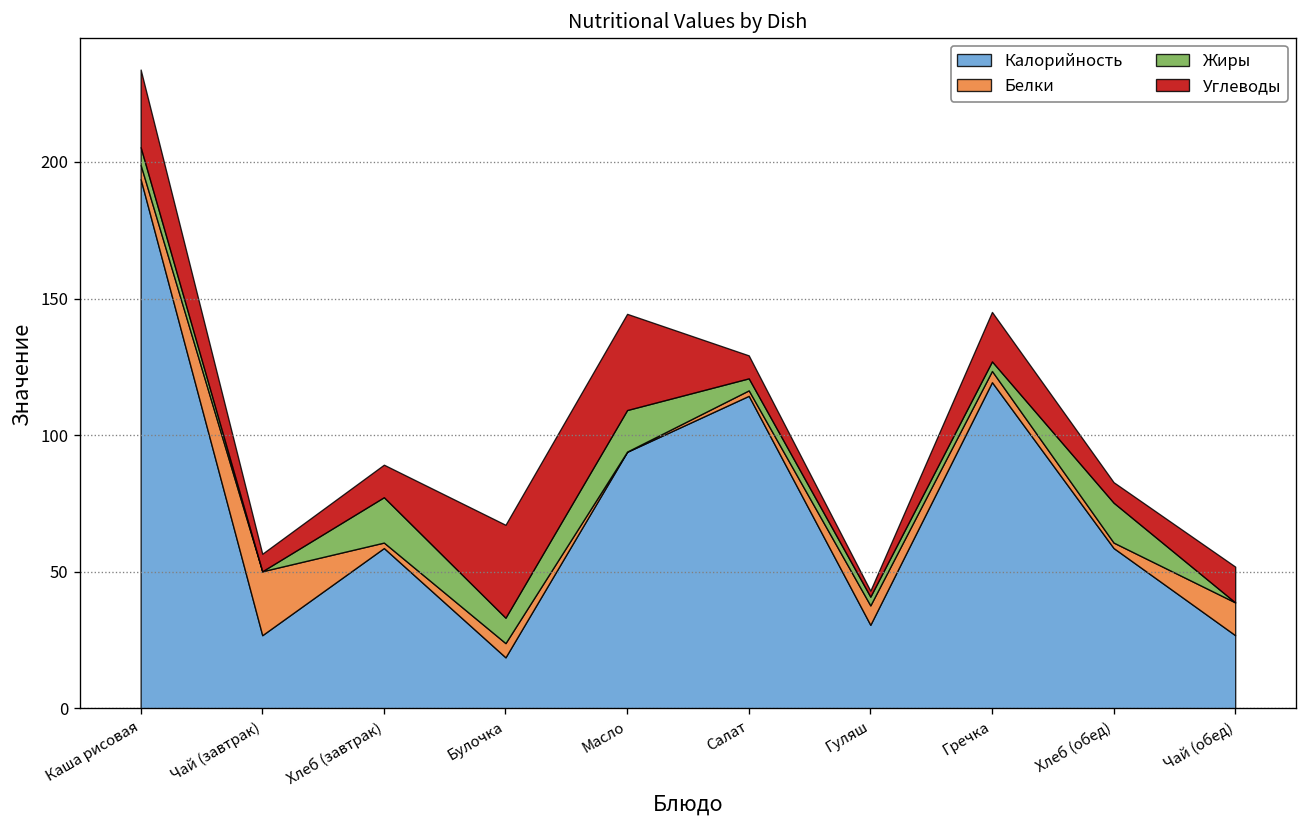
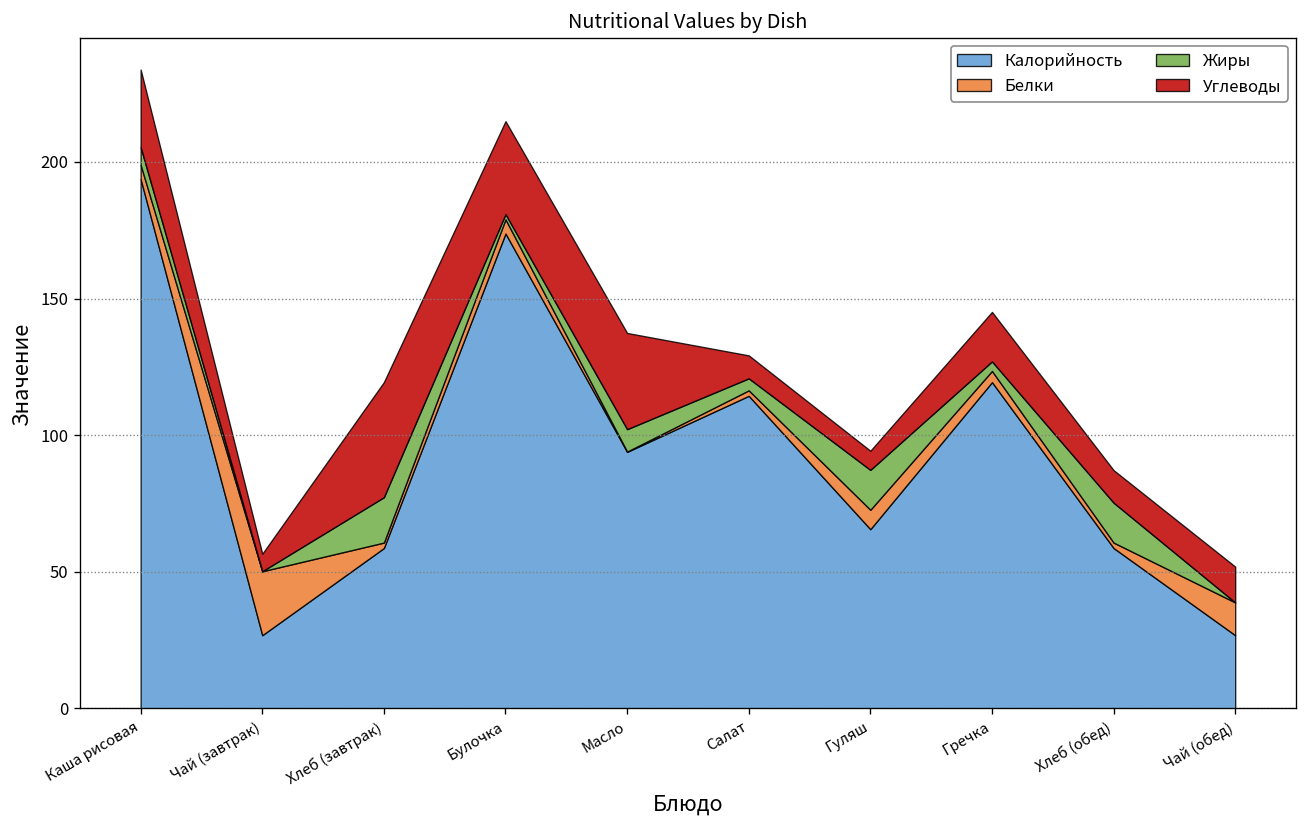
  {
    "Калорийность": {
      "Каша рисовая": 194,
      "Чай (завтрак)": 27,
      "Хлеб (завтрак)": 59,
-     "Булочка": 19,
+     "Булочка": 174,
      "Салат": 114,
-     "Гуляш": 31,
+     "Гуляш": 66,
      "Гречка": 119,
      "Хлеб (обед)": 59,
      "Чай (обед)": 27
    },
    "Белки": {
      "Каша рисовая": 5,
      "Хлеб (завтрак)": 2,
      "Булочка": 5,
      "Салат": 2,
      "Гуляш": 7,
      "Гречка": 4,
      "Хлеб (обед)": 2
    },
    "Жиры": {
      "Каша рисовая": 7,
      "Хлеб (завтрак)": 17,
-     "Булочка": 9,
-     "Масло": 15,
+     "Булочка": 2,
+     "Масло": 8,
      "Салат": 4,
-     "Гуляш": 3,
+     "Гуляш": 15,
      "Гречка": 4,
      "Хлеб (обед)": 15
    },
    "Углеводы": {
      "Каша рисовая": 28,
      "Чай (завтрак)": 6,
-     "Хлеб (завтрак)": 12,
+     "Хлеб (завтрак)": 42,
      "Булочка": 34,
      "Масло": 35,
      "Салат": 8,
-     "Гуляш": 2,
+     "Гуляш": 7,
      "Гречка": 18,
-     "Хлеб (обед)": 8,
+     "Хлеб (обед)": 12,
      "Чай (обед)": 13
    }
  }
